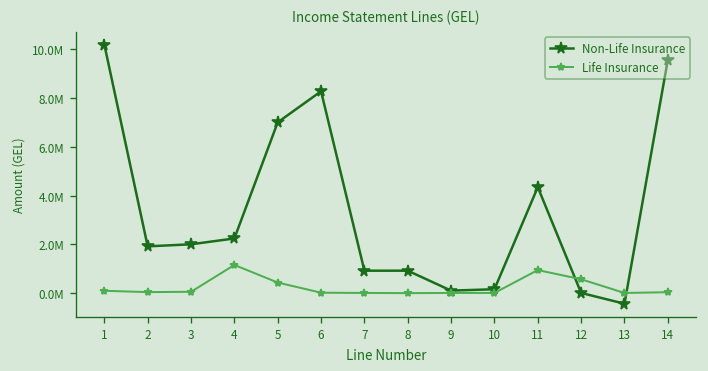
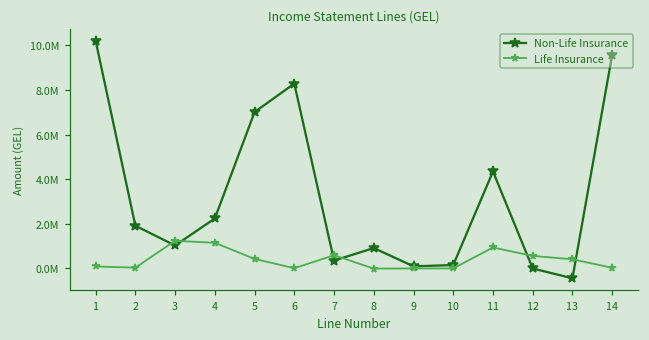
  {
    "Non-Life Insurance": {
      "1": 10200000,
      "2": 1900000,
-     "3": 2000000,
+     "3": 1000000,
      "4": 2200000,
      "5": 7000000,
      "6": 8300000,
-     "7": 900000,
+     "7": 400000,
      "8": 900000,
      "10": 200000,
      "11": 4300000,
      "12": 0,
      "13": -400000
    },
    "Life Insurance": {
      "1": 100000,
      "2": 0,
-     "3": 0,
+     "3": 1200000,
      "4": 1100000,
      "5": 400000,
      "6": 0,
-     "7": 0,
+     "7": 600000,
      "8": 0,
      "10": 0,
      "11": 900000,
      "12": 600000,
-     "13": 0,
+     "13": 400000,
      "14": 0
    }
  }
